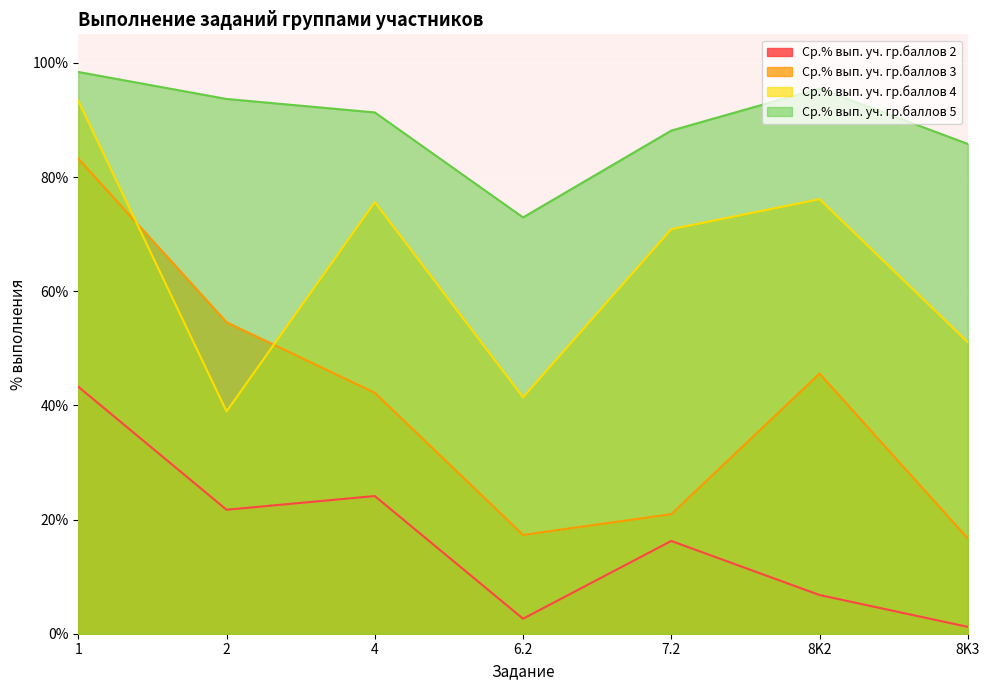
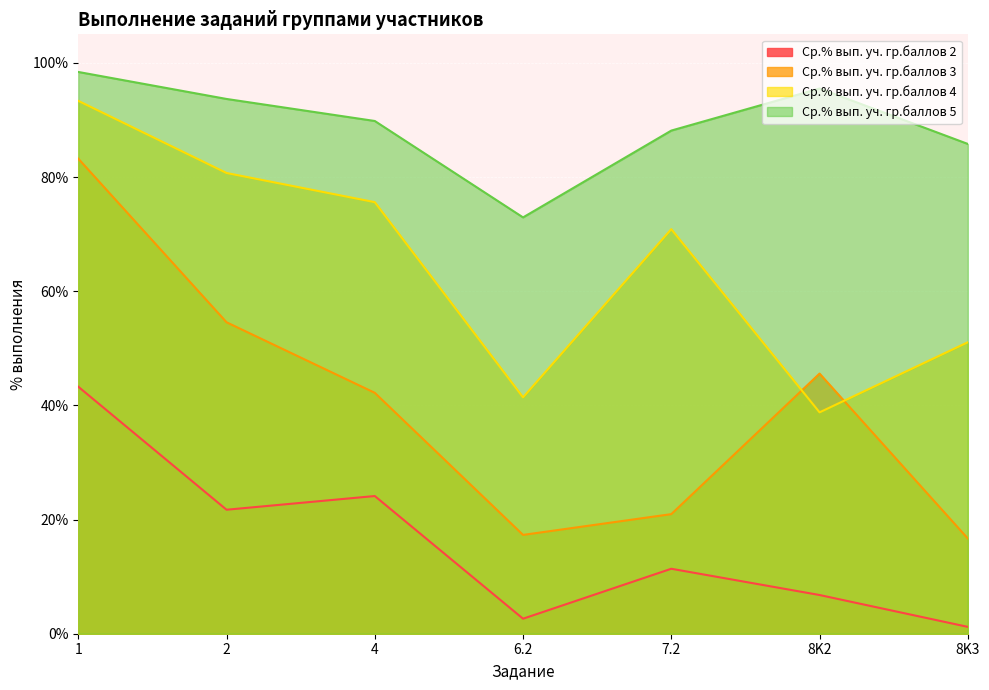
  {
    "Ср.% вып. уч. гр.баллов 2": {
      "1": "43%",
      "2": "22%",
      "4": "24%",
      "6.2": "3%",
-     "7.2": "16%",
+     "7.2": "11%",
      "8K2": "7%",
      "8K3": "1%"
    },
    "Ср.% вып. уч. гр.баллов 3": {
      "1": "83%",
      "2": "55%",
      "4": "42%",
      "6.2": "17%",
      "7.2": "21%",
      "8K2": "46%",
      "8K3": "17%"
    },
    "Ср.% вып. уч. гр.баллов 4": {
      "1": "93%",
-     "2": "39%",
+     "2": "81%",
      "4": "76%",
      "6.2": "41%",
      "7.2": "71%",
-     "8K2": "76%",
+     "8K2": "39%",
      "8K3": "51%"
    },
    "Ср.% вып. уч. гр.баллов 5": {
      "1": "98%",
      "2": "94%",
-     "4": "91%",
+     "4": "90%",
      "6.2": "73%",
      "7.2": "88%",
      "8K3": "86%"
    }
  }
